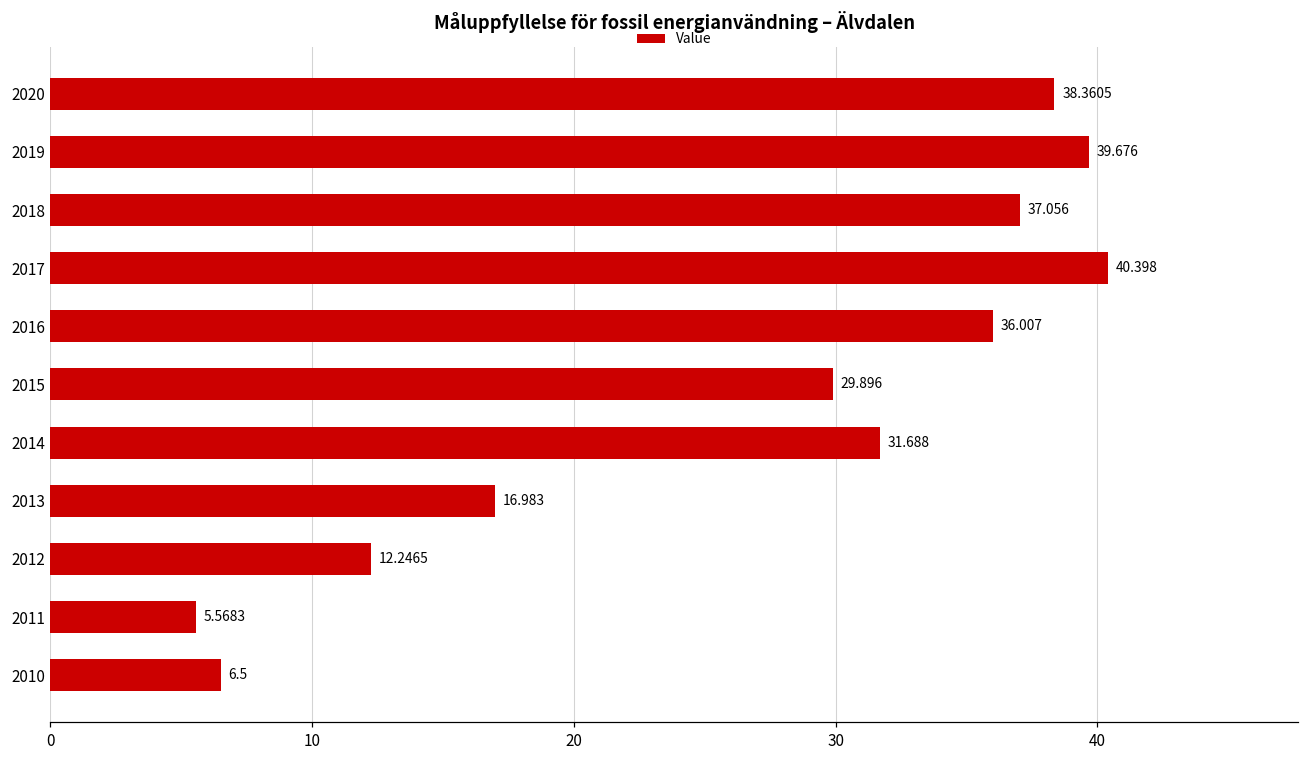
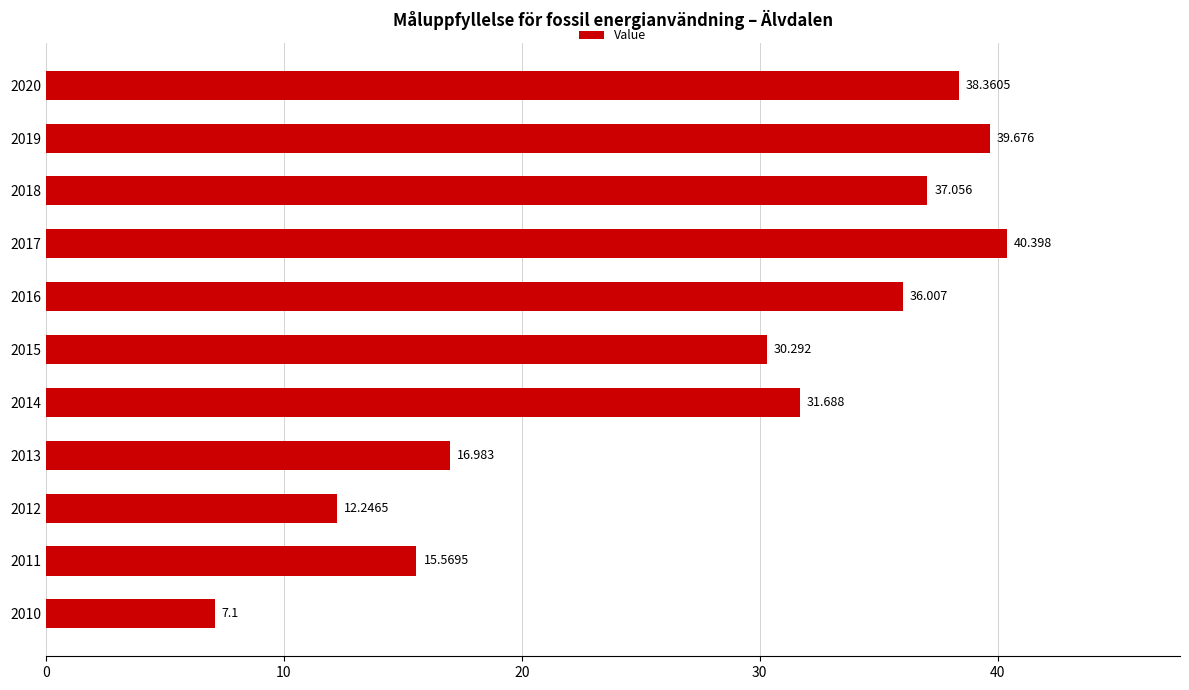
  {
    "2020": 38.3605,
    "2019": 39.676,
    "2018": 37.056,
    "2017": 40.398,
    "2016": 36.007,
-   "2015": 29.896,
+   "2015": 30.292,
    "2014": 31.688,
    "2013": 16.983,
    "2012": 12.2465,
-   "2011": 5.5683,
-   "2010": 6.5
+   "2011": 15.5695,
+   "2010": 7.1
  }
